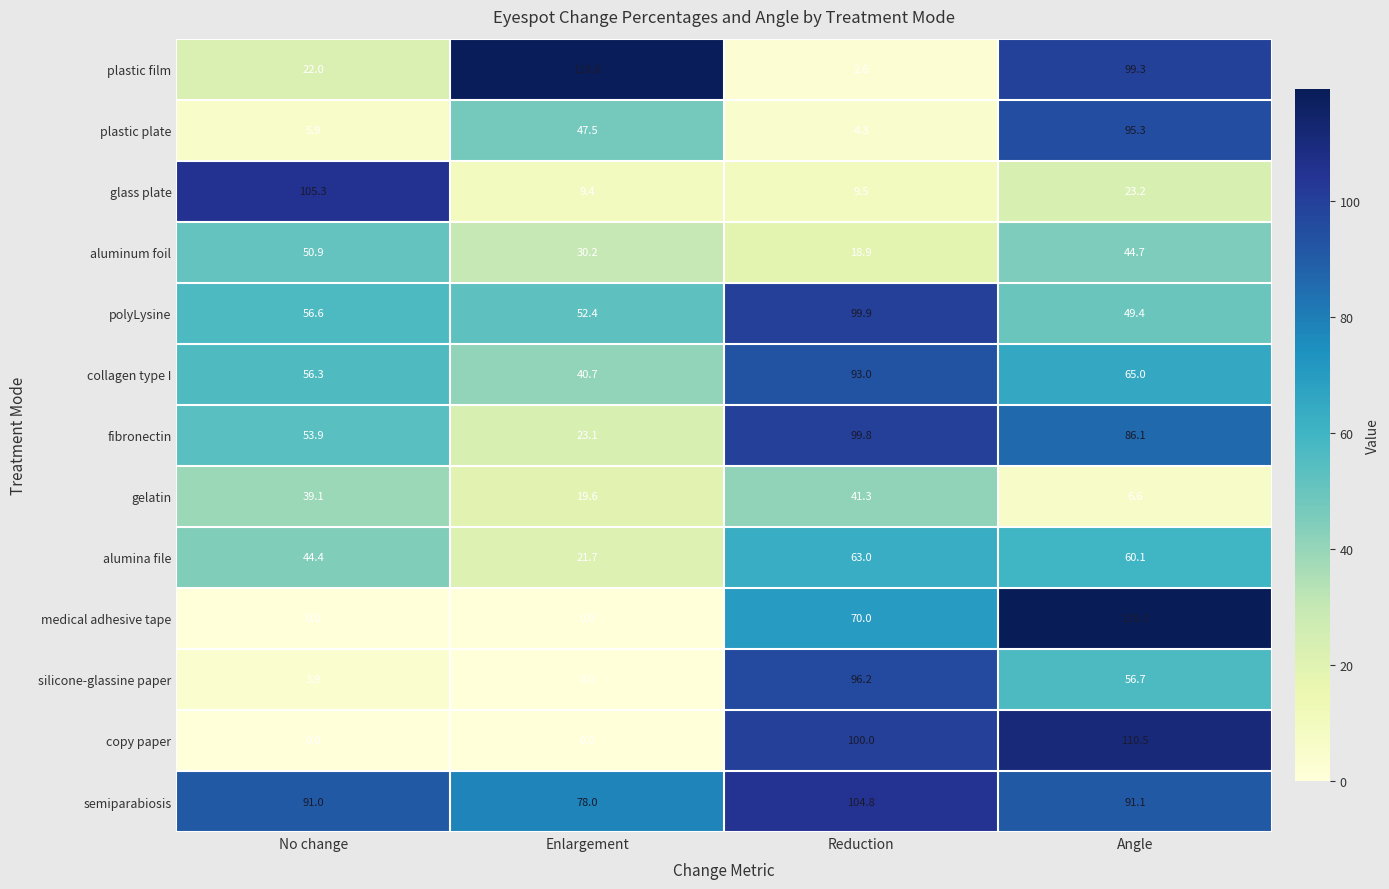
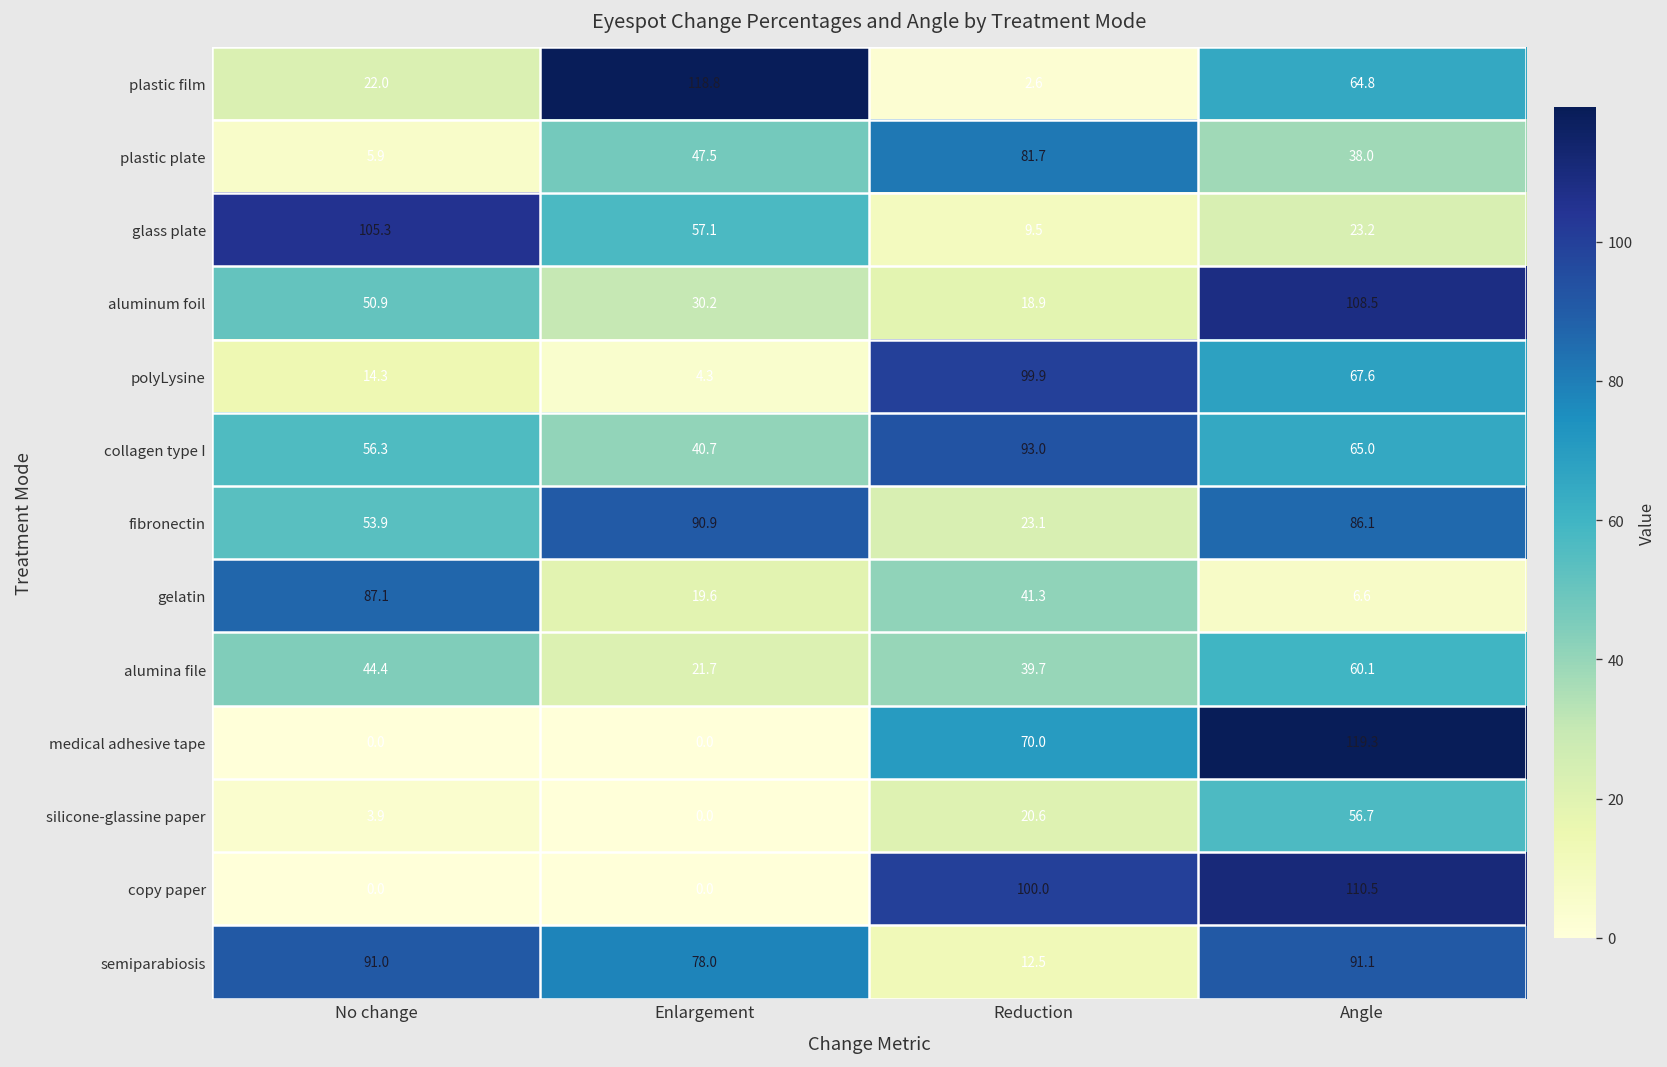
  {
    "plastic film": {
      "No change": 22.0,
-     "Angle": 99.3
+     "Angle": 64.8
    },
    "plastic plate": {
      "No change": 5.9,
      "Enlargement": 47.5,
-     "Reduction": 4.3,
-     "Angle": 95.3
+     "Reduction": 81.7,
+     "Angle": 38.0
    },
    "glass plate": {
      "No change": 105.3,
-     "Enlargement": 9.4,
+     "Enlargement": 57.1,
      "Reduction": 9.5,
      "Angle": 23.2
    },
    "aluminum foil": {
      "No change": 50.9,
      "Enlargement": 30.2,
      "Reduction": 18.9,
-     "Angle": 44.7
+     "Angle": 108.5
    },
    "polyLysine": {
-     "No change": 56.6,
-     "Enlargement": 52.4,
+     "No change": 14.3,
+     "Enlargement": 4.3,
      "Reduction": 99.9,
-     "Angle": 49.4
+     "Angle": 67.6
    },
    "collagen type I": {
      "No change": 56.3,
      "Enlargement": 40.7,
      "Reduction": 93.0,
      "Angle": 65.0
    },
    "fibronectin": {
      "No change": 53.9,
-     "Enlargement": 23.1,
-     "Reduction": 99.8,
+     "Enlargement": 90.9,
+     "Reduction": 23.1,
      "Angle": 86.1
    },
    "gelatin": {
-     "No change": 39.1,
+     "No change": 87.1,
      "Enlargement": 19.6,
      "Reduction": 41.3,
      "Angle": 6.6
    },
    "alumina file": {
      "No change": 44.4,
      "Enlargement": 21.7,
-     "Reduction": 63.0,
+     "Reduction": 39.7,
      "Angle": 60.1
    },
    "medical adhesive tape": {
      "Reduction": 70.0
    },
    "silicone-glassine paper": {
      "No change": 3.9,
-     "Reduction": 96.2,
+     "Reduction": 20.6,
      "Angle": 56.7
    },
    "copy paper": {
      "Reduction": 100.0,
      "Angle": 110.5
    },
    "semiparabiosis": {
      "No change": 91.0,
      "Enlargement": 78.0,
-     "Reduction": 104.8,
+     "Reduction": 12.5,
      "Angle": 91.1
    }
  }
